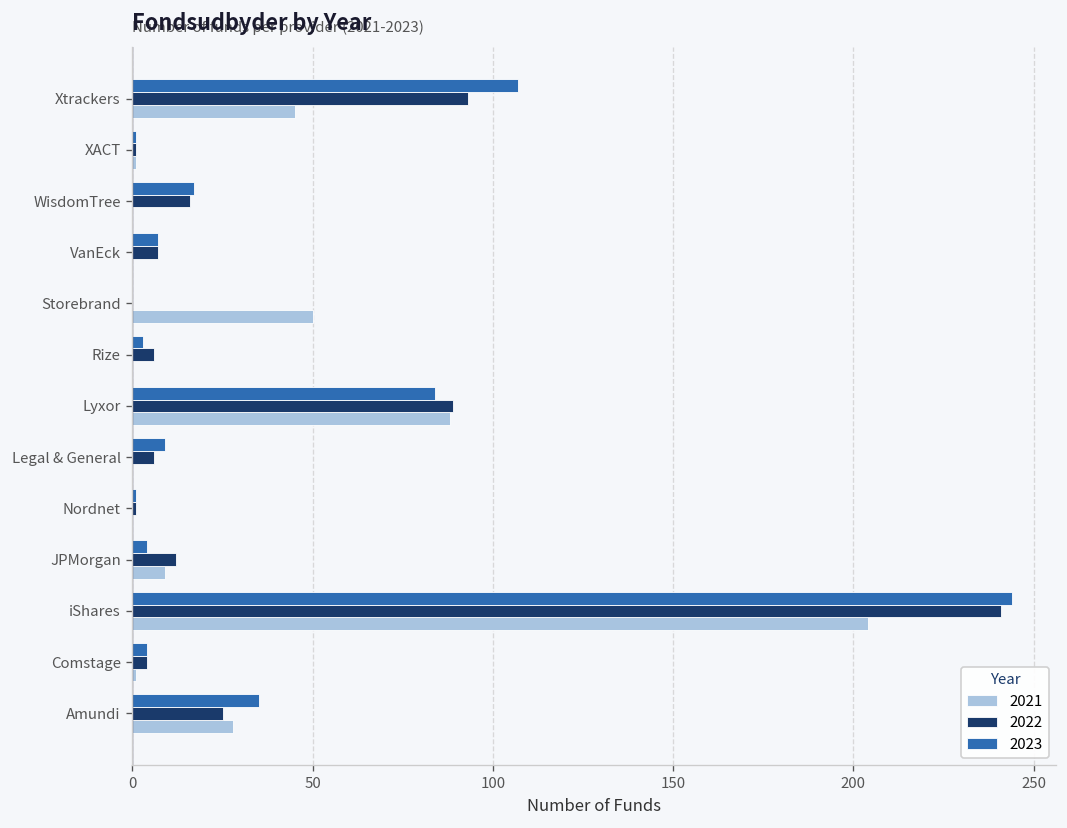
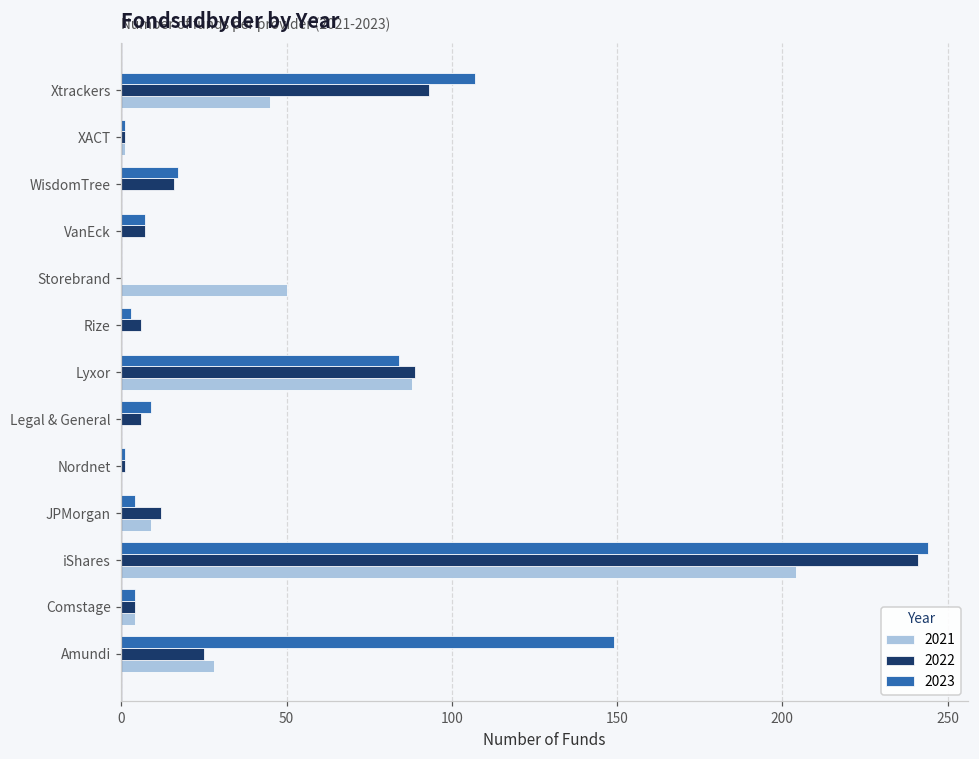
  {
    "2021": {
      "Xtrackers": 45,
      "XACT": 1,
      "WisdomTree": 0,
      "VanEck": 0,
      "Storebrand": 50,
      "Rize": 0,
      "Lyxor": 88,
      "Legal & General": 0,
      "Nordnet": 0,
      "JPMorgan": 9,
      "iShares": 204,
-     "Comstage": 1,
+     "Comstage": 4,
      "Amundi": 28
    },
    "2022": {
      "Xtrackers": 93,
      "XACT": 1,
      "WisdomTree": 16,
      "VanEck": 7,
      "Storebrand": 0,
      "Rize": 6,
      "Lyxor": 89,
      "Legal & General": 6,
      "Nordnet": 1,
      "JPMorgan": 12,
      "iShares": 241,
      "Comstage": 4,
      "Amundi": 25
    },
    "2023": {
      "Xtrackers": 107,
      "XACT": 1,
      "WisdomTree": 17,
      "VanEck": 7,
      "Storebrand": 0,
      "Rize": 3,
      "Lyxor": 84,
      "Legal & General": 9,
      "Nordnet": 1,
      "JPMorgan": 4,
      "iShares": 244,
      "Comstage": 4,
-     "Amundi": 35
+     "Amundi": 149
    }
  }
